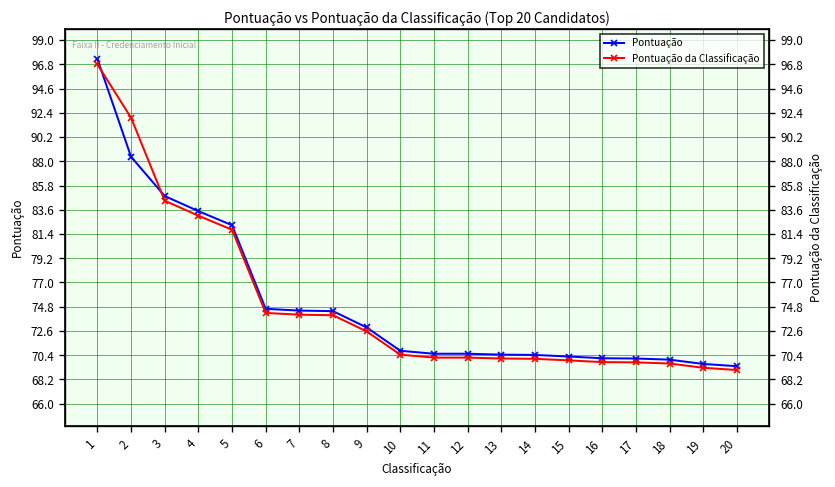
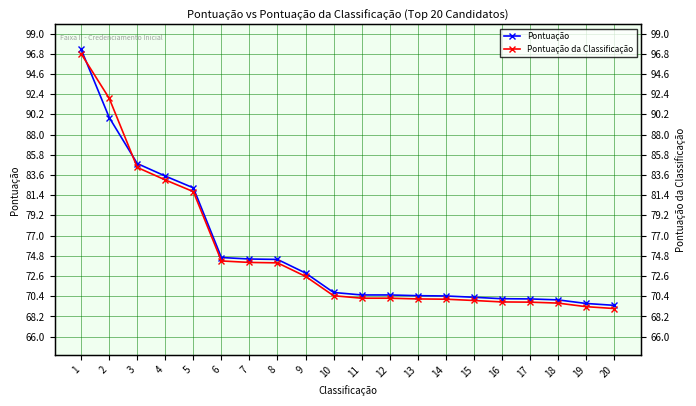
  {
    "Pontuação": {
      "1": 97,
-     "2": 88,
+     "2": 90,
      "3": 85,
      "4": 83,
      "5": 82,
      "6": 75,
      "7": 74,
      "8": 74,
      "9": 73,
      "10": 71,
      "11": 71,
      "12": 71,
      "13": 70,
      "14": 70,
      "15": 70,
      "16": 70,
      "17": 70,
      "18": 70,
      "19": 70,
      "20": 69
    },
    "Pontuação da Classificação": {
      "1": 97,
      "2": 92,
      "3": 84,
      "4": 83,
      "5": 82,
      "6": 74,
      "7": 74,
      "8": 74,
      "9": 73,
      "10": 70,
      "11": 70,
      "12": 70,
      "13": 70,
      "14": 70,
      "15": 70,
      "16": 70,
      "17": 70,
      "18": 70,
      "19": 69,
      "20": 69
    }
  }
